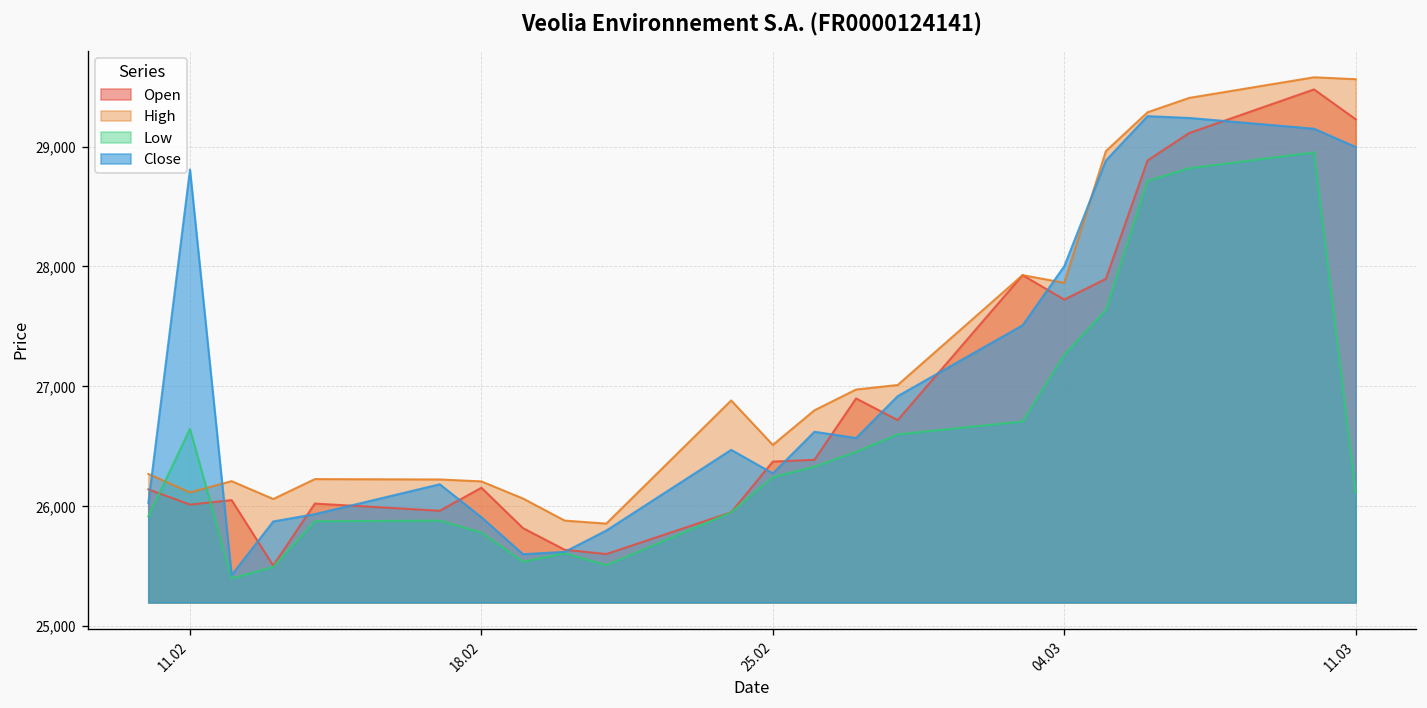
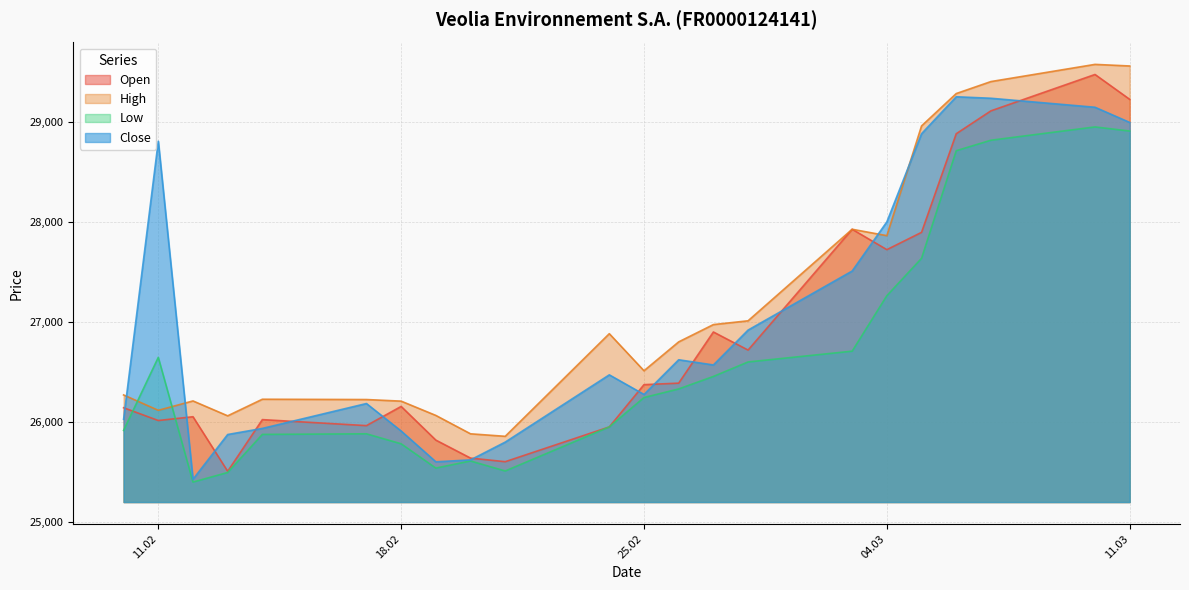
  {
    "Low": {
      "11.02": "26,600",
      "18.02": "25,800",
      "25.02": "26,200",
      "04.03": "27,300",
-     "11.03": "26,100"
+     "11.03": "28,900"
    },
    "Close": {
      "11.02": "28,800",
      "18.02": "25,900",
      "25.02": "26,300",
      "04.03": "28,000",
      "11.03": "29,000"
    }
  }
